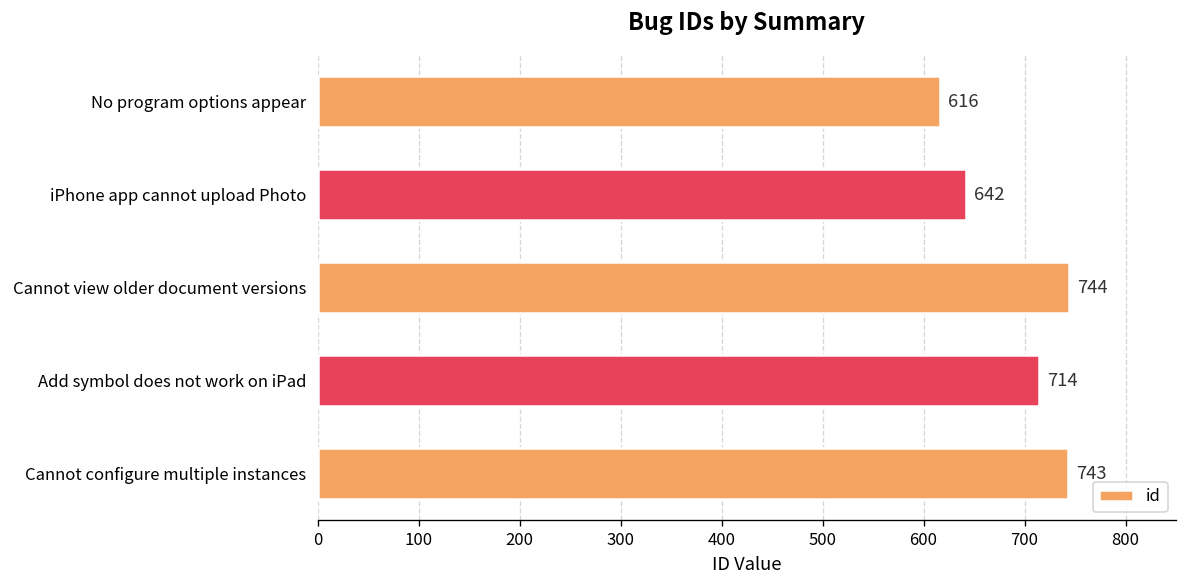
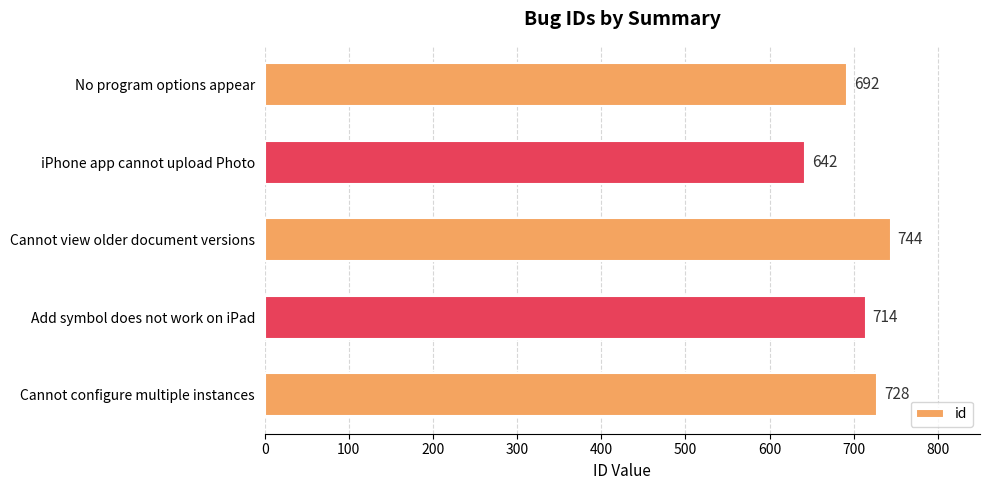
  {
-   "No program options appear": 616,
+   "No program options appear": 692,
    "iPhone app cannot upload Photo": 642,
    "Cannot view older document versions": 744,
    "Add symbol does not work on iPad": 714,
-   "Cannot configure multiple instances": 743
+   "Cannot configure multiple instances": 728
  }
